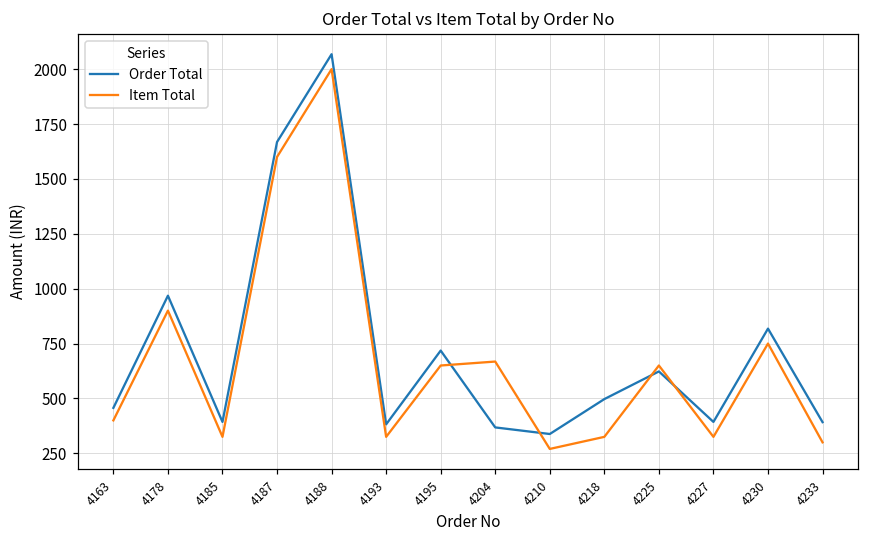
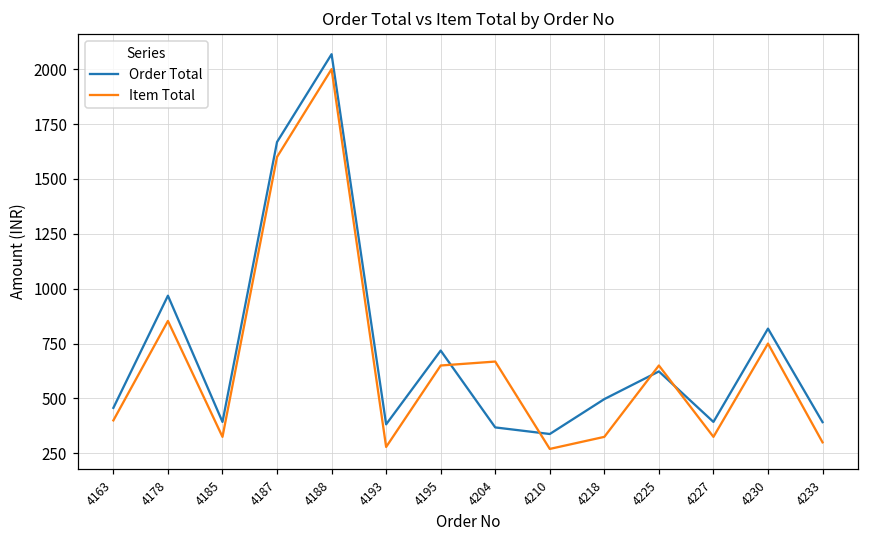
  {
    "Order Total": {
      "4163": 460,
      "4178": 970,
      "4185": 390,
      "4187": 1670,
      "4188": 2070,
      "4193": 380,
      "4195": 720,
      "4204": 370,
      "4210": 340,
      "4218": 500,
      "4225": 620,
      "4227": 390,
      "4230": 820,
      "4233": 390
    },
    "Item Total": {
      "4163": 400,
-     "4178": 900,
+     "4178": 850,
      "4185": 330,
      "4187": 1600,
      "4188": 2000,
-     "4193": 330,
+     "4193": 280,
      "4195": 650,
      "4204": 670,
      "4210": 270,
      "4218": 330,
      "4225": 650,
      "4227": 330,
      "4230": 750,
      "4233": 300
    }
  }
